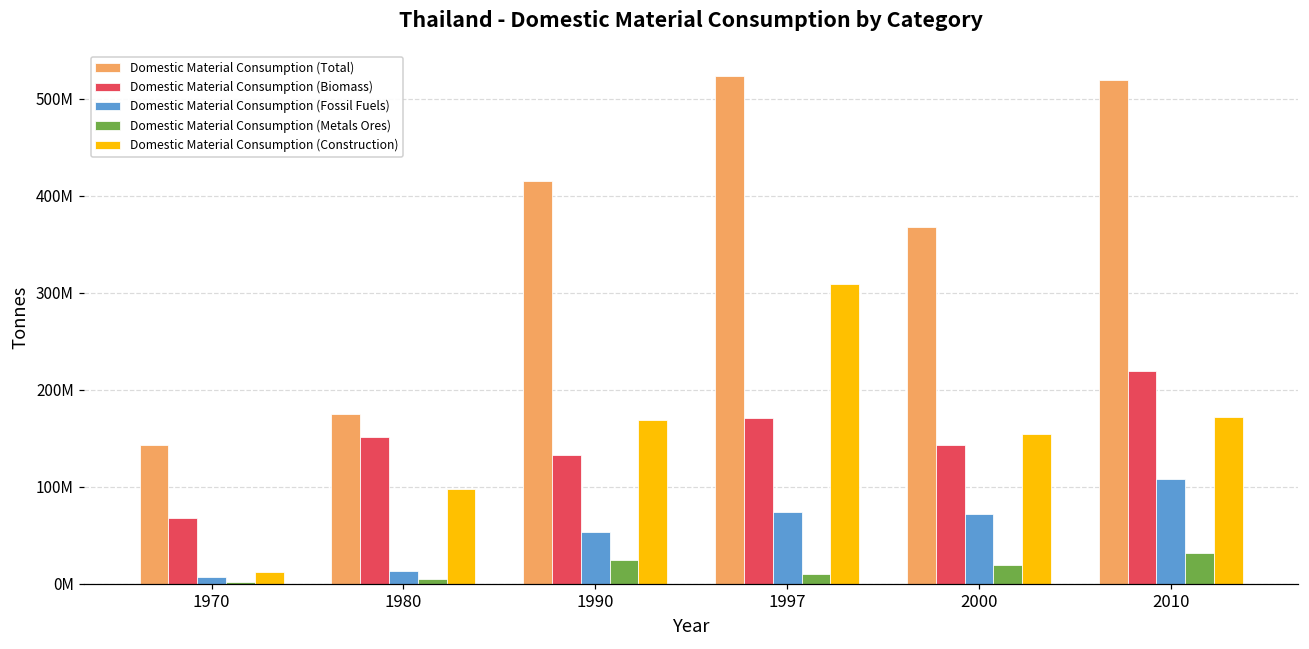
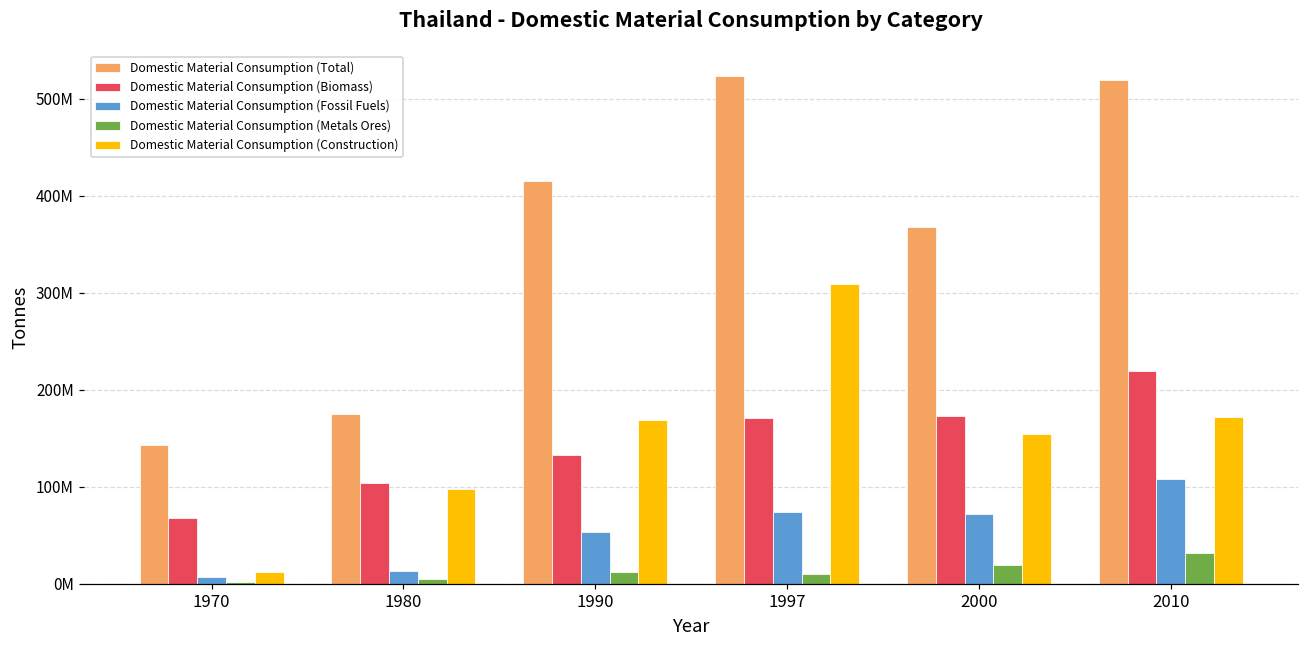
  {
    "Domestic Material Consumption (Total)": {
      "1970": 140000000,
      "1980": 180000000,
      "1990": 410000000,
      "1997": 520000000,
      "2000": 370000000,
      "2010": 520000000
    },
    "Domestic Material Consumption (Biomass)": {
      "1970": 70000000,
-     "1980": 150000000,
+     "1980": 100000000,
      "1990": 130000000,
      "1997": 170000000,
-     "2000": 140000000,
+     "2000": 170000000,
      "2010": 220000000
    },
    "Domestic Material Consumption (Fossil Fuels)": {
      "1970": 10000000,
      "1980": 10000000,
      "1990": 50000000,
      "1997": 70000000,
      "2000": 70000000,
      "2010": 110000000
    },
    "Domestic Material Consumption (Metals Ores)": {
      "1980": 0,
-     "1990": 20000000,
+     "1990": 10000000,
      "1997": 10000000,
      "2000": 20000000,
      "2010": 30000000
    },
    "Domestic Material Consumption (Construction)": {
      "1970": 10000000,
      "1980": 100000000,
      "1990": 170000000,
      "1997": 310000000,
      "2000": 150000000,
      "2010": 170000000
    }
  }
